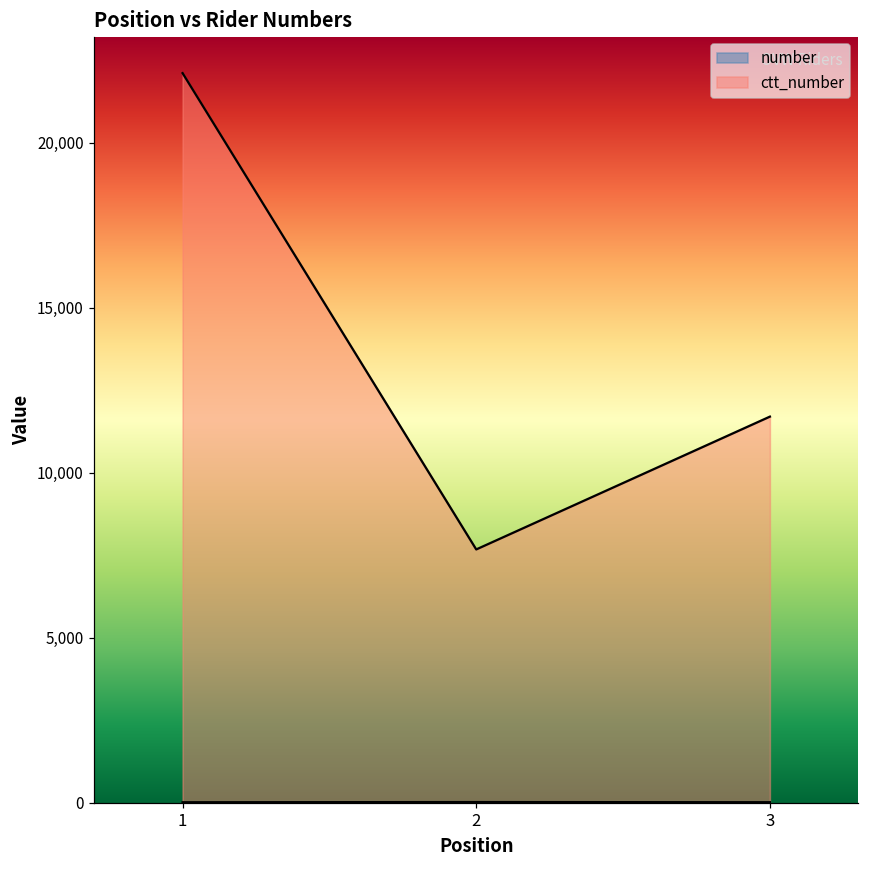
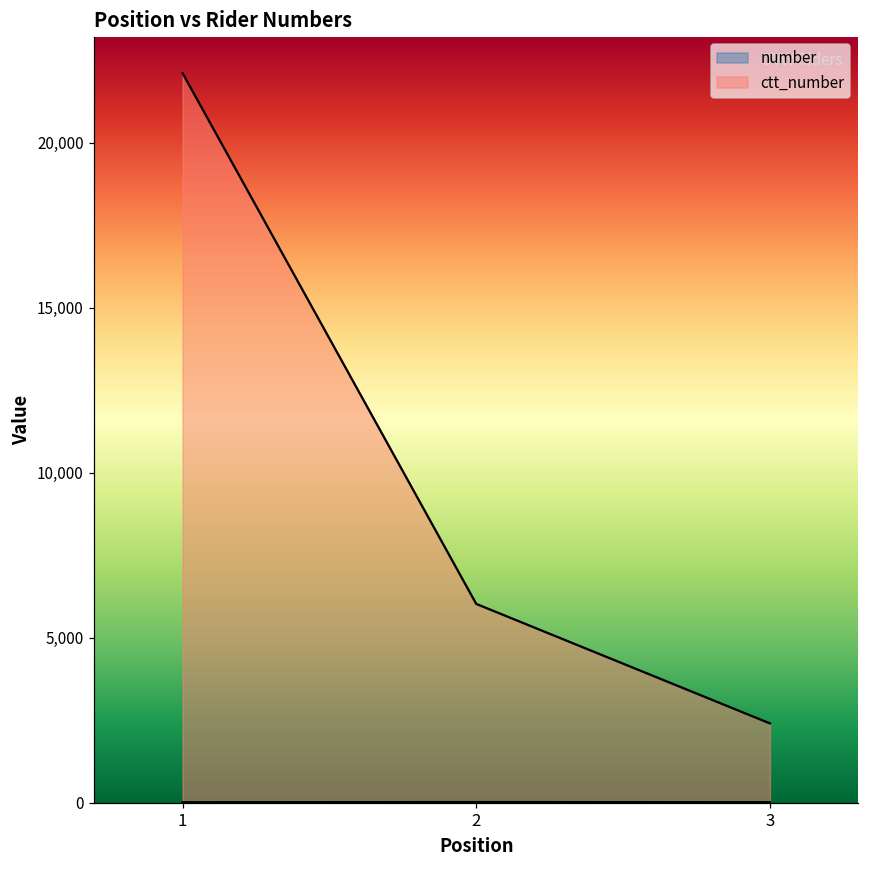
  {
    "number": {
      "1": "0",
      "2": "0",
      "3": "0"
    },
    "ctt_number": {
      "1": "22,100",
-     "2": "7,700",
-     "3": "11,700"
+     "2": "6,000",
+     "3": "2,400"
    }
  }
